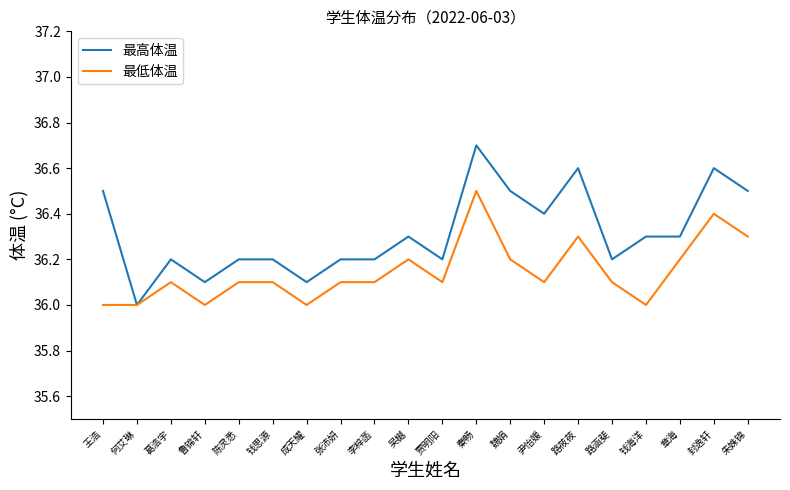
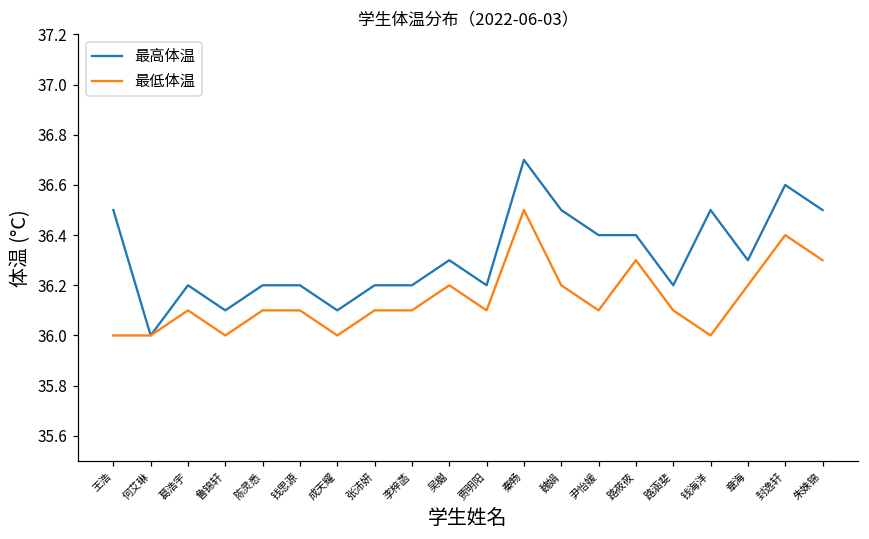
  {
    "最高体温": {
      "王浩": 36.5,
      "葛浩宇": 36.2,
      "鲁锦轩": 36.1,
      "陈灵悉": 36.2,
      "钱思源": 36.2,
      "成天耀": 36.1,
      "张沛妍": 36.2,
      "李梓菡": 36.2,
      "吴樾": 36.3,
      "贾明阳": 36.2,
      "秦畅": 36.7,
      "魏娟": 36.5,
      "尹怡媛": 36.4,
-     "路莜莜": 36.6,
+     "路莜莜": 36.4,
      "路涵斐": 36.2,
-     "钱海洋": 36.3,
+     "钱海洋": 36.5,
      "章海": 36.3,
      "封逸轩": 36.6,
      "朱姝锦": 36.5
    },
    "最低体温": {
      "王浩": 36.0,
      "葛浩宇": 36.1,
      "鲁锦轩": 36.0,
      "陈灵悉": 36.1,
      "钱思源": 36.1,
      "成天耀": 36.0,
      "张沛妍": 36.1,
      "李梓菡": 36.1,
      "吴樾": 36.2,
      "贾明阳": 36.1,
      "秦畅": 36.5,
      "魏娟": 36.2,
      "尹怡媛": 36.1,
      "路莜莜": 36.3,
      "路涵斐": 36.1,
      "钱海洋": 36.0,
      "章海": 36.2,
      "封逸轩": 36.4,
      "朱姝锦": 36.3
    }
  }
